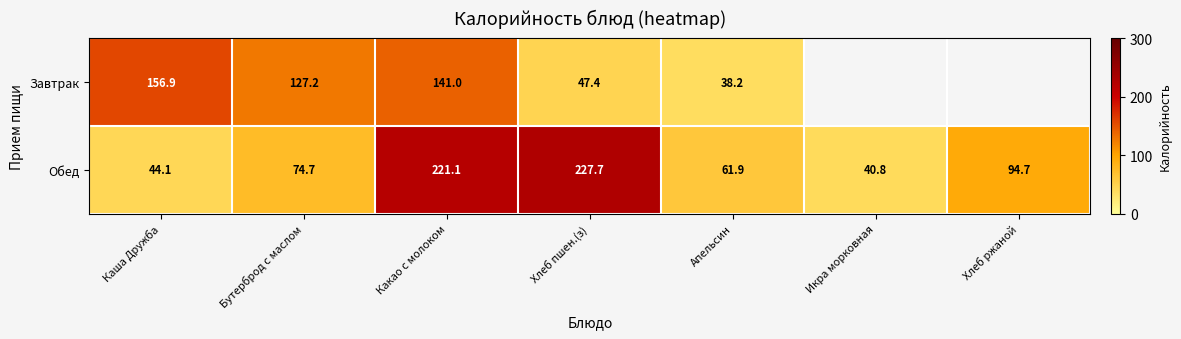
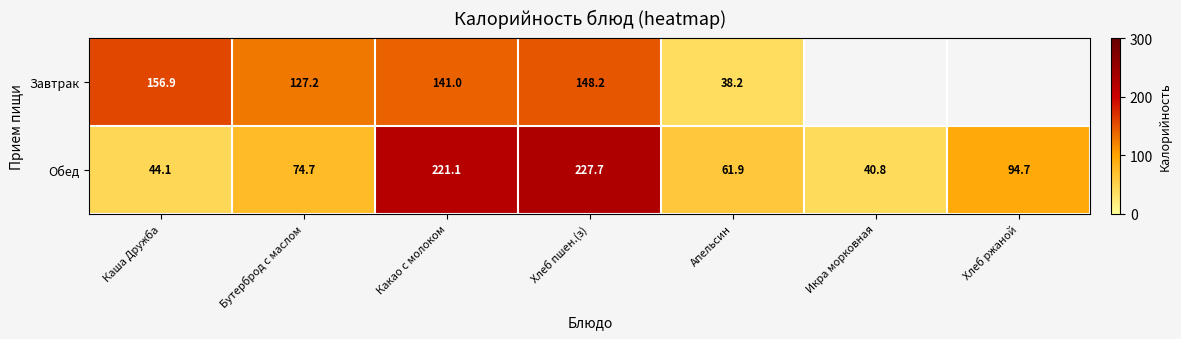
  {
    "Завтрак": {
      "Каша Дружба": 156.9,
      "Бутерброд с маслом": 127.2,
      "Какао с молоком": 141.0,
-     "Хлеб пшен.(з)": 47.4,
+     "Хлеб пшен.(з)": 148.2,
      "Апельсин": 38.2
    },
    "Обед": {
      "Каша Дружба": 44.1,
      "Бутерброд с маслом": 74.7,
      "Какао с молоком": 221.1,
      "Хлеб пшен.(з)": 227.7,
      "Апельсин": 61.9,
      "Икра морковная": 40.8,
      "Хлеб ржаной": 94.7
    }
  }
